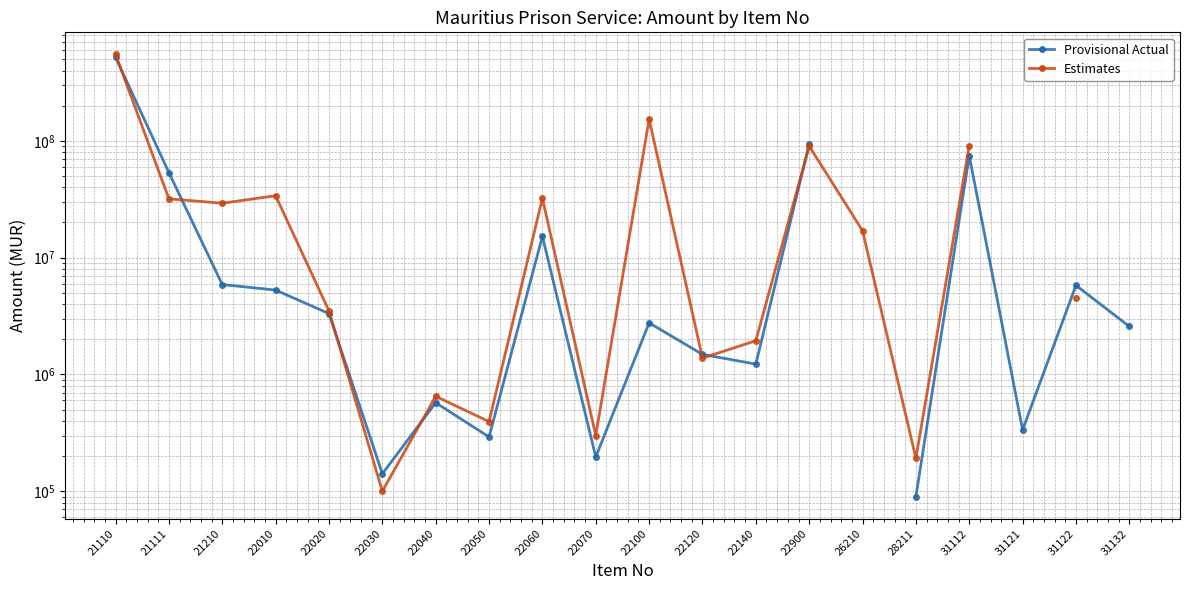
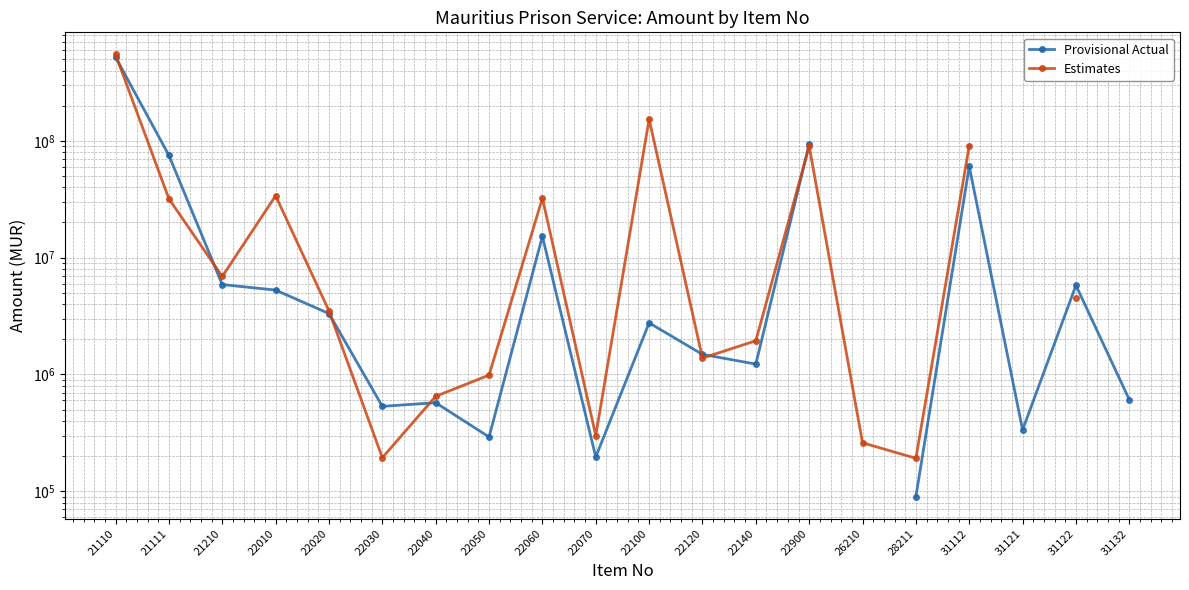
  {
    "Provisional Actual": {
      "21110": 500000000,
-     "21111": 50000000,
+     "21111": 80000000,
      "21210": 6000000,
      "22010": 5000000,
      "22020": 3300000,
-     "22030": 140000,
+     "22030": 500000,
      "22040": 600000,
      "22050": 290000,
      "22060": 15000000,
      "22070": 200000,
      "22100": 2800000,
      "22120": 1500000,
      "22140": 1200000,
      "28211": 90000,
-     "31112": 70000000,
+     "31112": 60000000,
      "31121": 340000,
      "31122": 6000000,
-     "31132": 2600000
+     "31132": 600000
    },
    "Estimates": {
      "21110": 500000000,
      "21111": 32000000,
-     "21210": 29000000,
+     "21210": 7000000,
      "22010": 34000000,
      "22020": 3500000,
-     "22030": 100000,
+     "22030": 190000,
      "22040": 700000,
-     "22050": 400000,
+     "22050": 1000000,
      "22060": 32000000,
      "22070": 300000,
      "22100": 150000000,
      "22120": 1400000,
      "22140": 1900000,
-     "26210": 17000000,
+     "26210": 260000,
      "28211": 190000,
      "31112": 90000000,
      "31122": 4500000
    }
  }
